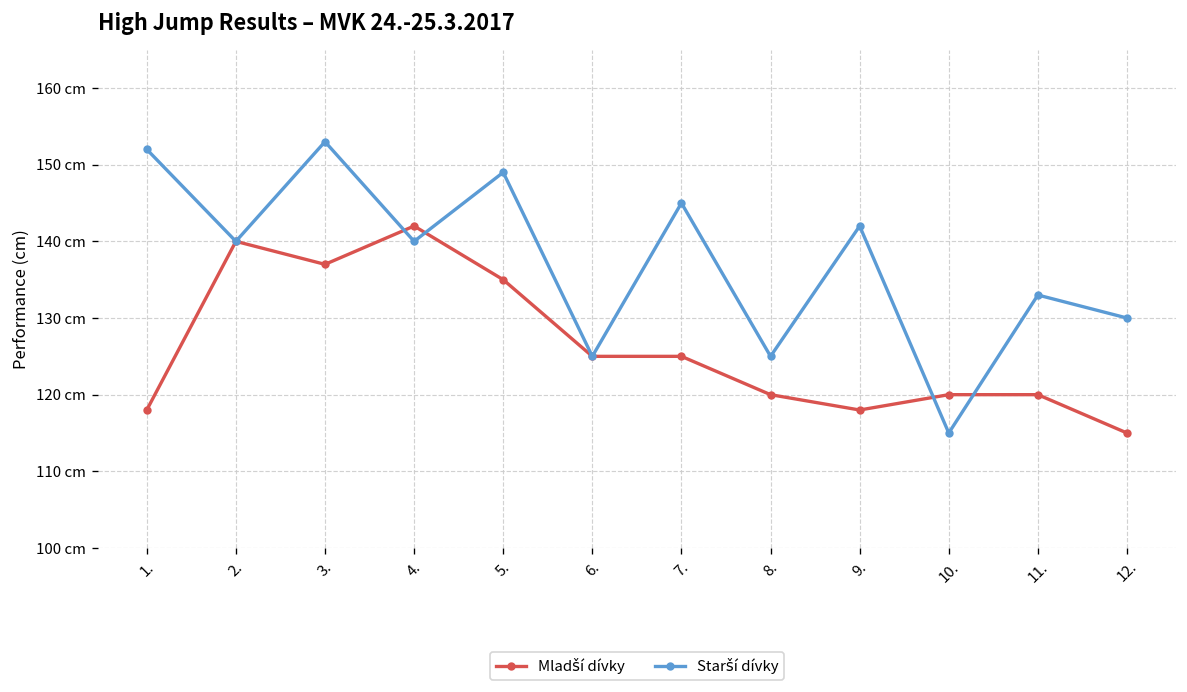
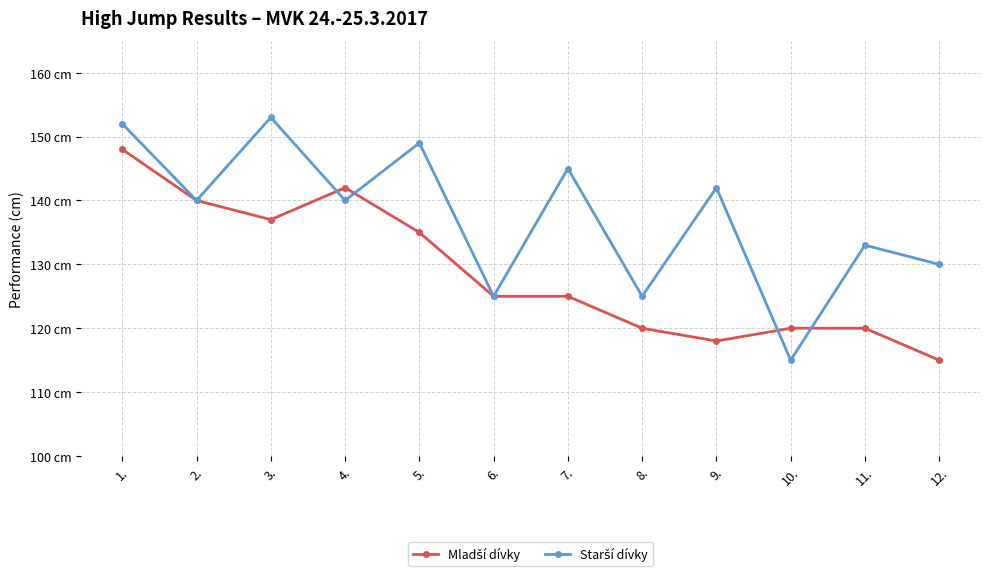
  {
    "Mladší dívky": {
-     "1.": "118 cm",
+     "1.": "148 cm",
      "3.": "137 cm",
      "4.": "142 cm",
      "5.": "135 cm",
      "7.": "125 cm",
      "8.": "120 cm",
      "9.": "118 cm",
      "10.": "120 cm",
      "11.": "120 cm",
      "12.": "115 cm"
    },
    "Starší dívky": {
      "1.": "152 cm",
      "3.": "153 cm",
      "4.": "140 cm",
      "5.": "149 cm",
      "7.": "145 cm",
      "8.": "125 cm",
      "9.": "142 cm",
      "10.": "115 cm",
      "11.": "133 cm",
      "12.": "130 cm"
    }
  }
